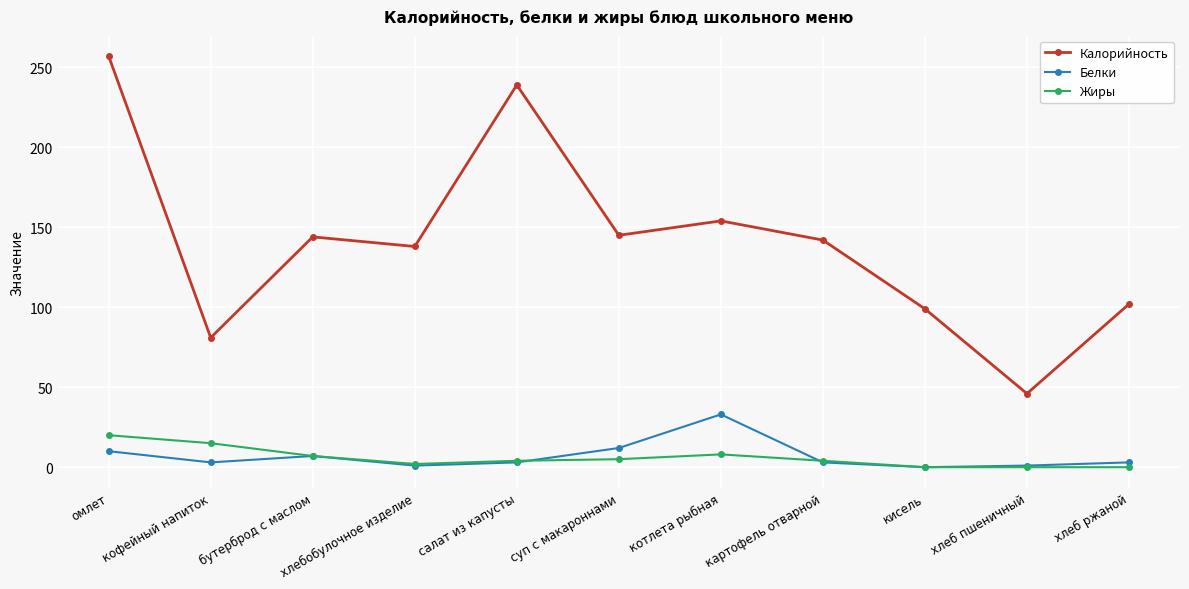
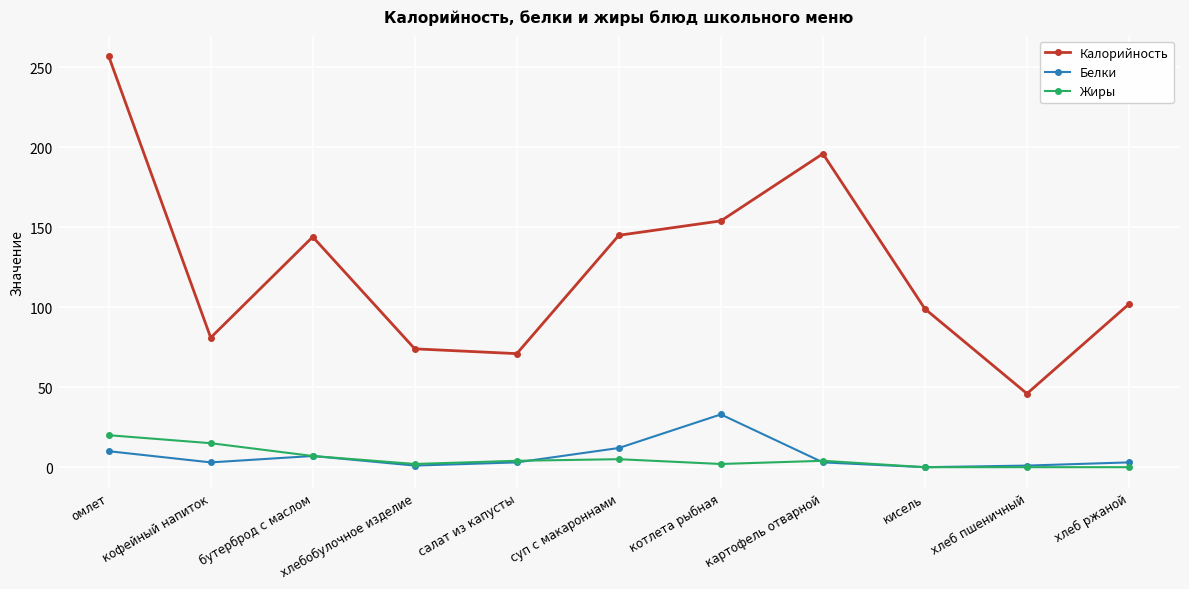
  {
    "Калорийность": {
      "омлет": 257,
      "кофейный напиток": 81,
      "бутерброд с маслом": 144,
-     "хлебобулочное изделие": 138,
-     "салат из капусты": 239,
+     "хлебобулочное изделие": 74,
+     "салат из капусты": 71,
      "суп с макароннами": 145,
      "котлета рыбная": 154,
-     "картофель отварной": 142,
+     "картофель отварной": 196,
      "кисель": 99,
      "хлеб пшеничный": 46,
      "хлеб ржаной": 102
    },
    "Белки": {
      "омлет": 10,
      "кофейный напиток": 3,
      "суп с макароннами": 12,
      "котлета рыбная": 33,
      "хлеб ржаной": 3
    },
    "Жиры": {
      "омлет": 20,
      "кофейный напиток": 15,
      "суп с макароннами": 5,
-     "котлета рыбная": 8,
+     "котлета рыбная": 2,
      "хлеб ржаной": 0
    }
  }
